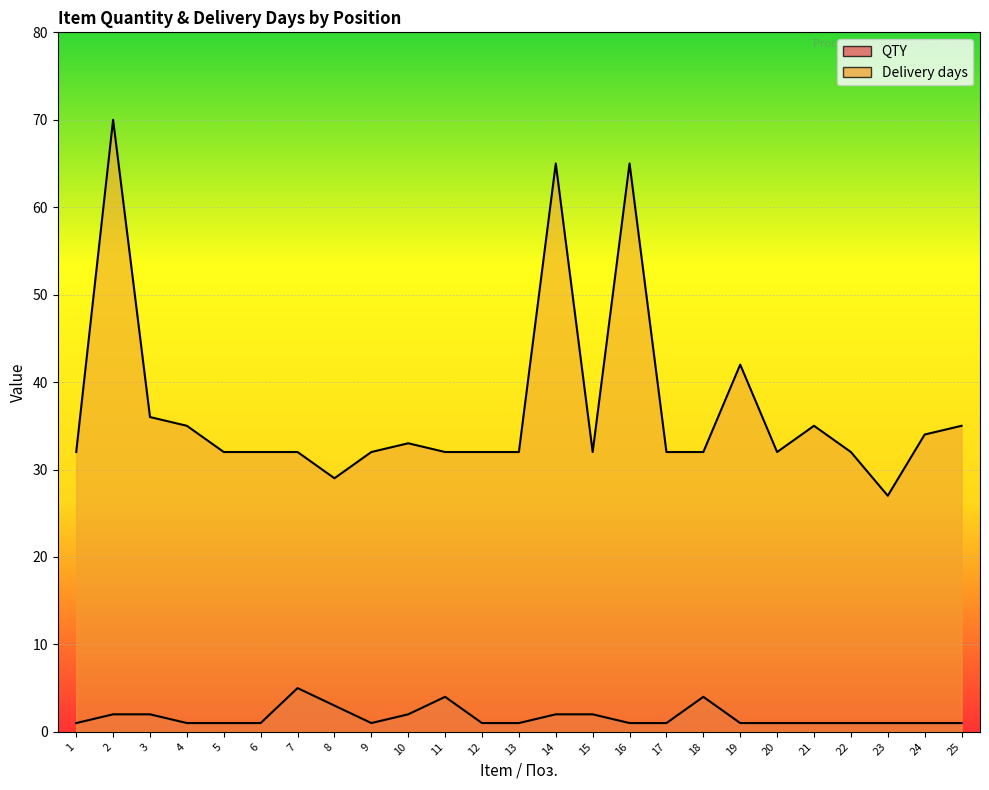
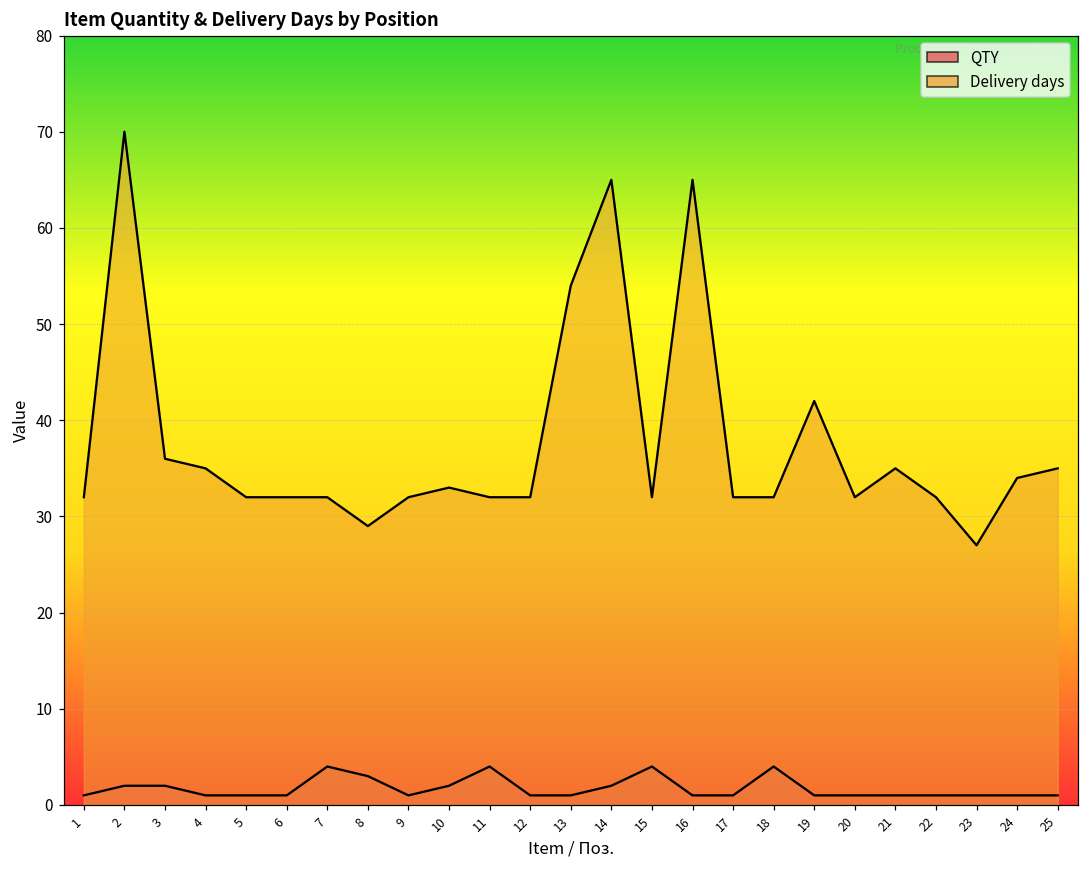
  {
    "QTY": {
      "1": 1,
      "2": 2,
      "3": 2,
      "4": 1,
      "5": 1,
      "6": 1,
-     "7": 5,
+     "7": 4,
      "8": 3,
      "9": 1,
      "10": 2,
      "11": 4,
      "12": 1,
      "13": 1,
      "14": 2,
-     "15": 2,
+     "15": 4,
      "16": 1,
      "17": 1,
      "18": 4,
      "19": 1,
      "20": 1,
      "21": 1,
      "22": 1,
      "23": 1,
      "24": 1,
      "25": 1
    },
    "Delivery days": {
      "1": 32,
      "2": 70,
      "3": 36,
      "4": 35,
      "5": 32,
      "6": 32,
      "7": 32,
      "8": 29,
      "9": 32,
      "10": 33,
      "11": 32,
      "12": 32,
-     "13": 32,
+     "13": 54,
      "14": 65,
      "15": 32,
      "16": 65,
      "17": 32,
      "18": 32,
      "19": 42,
      "20": 32,
      "21": 35,
      "22": 32,
      "23": 27,
      "24": 34,
      "25": 35
    }
  }
